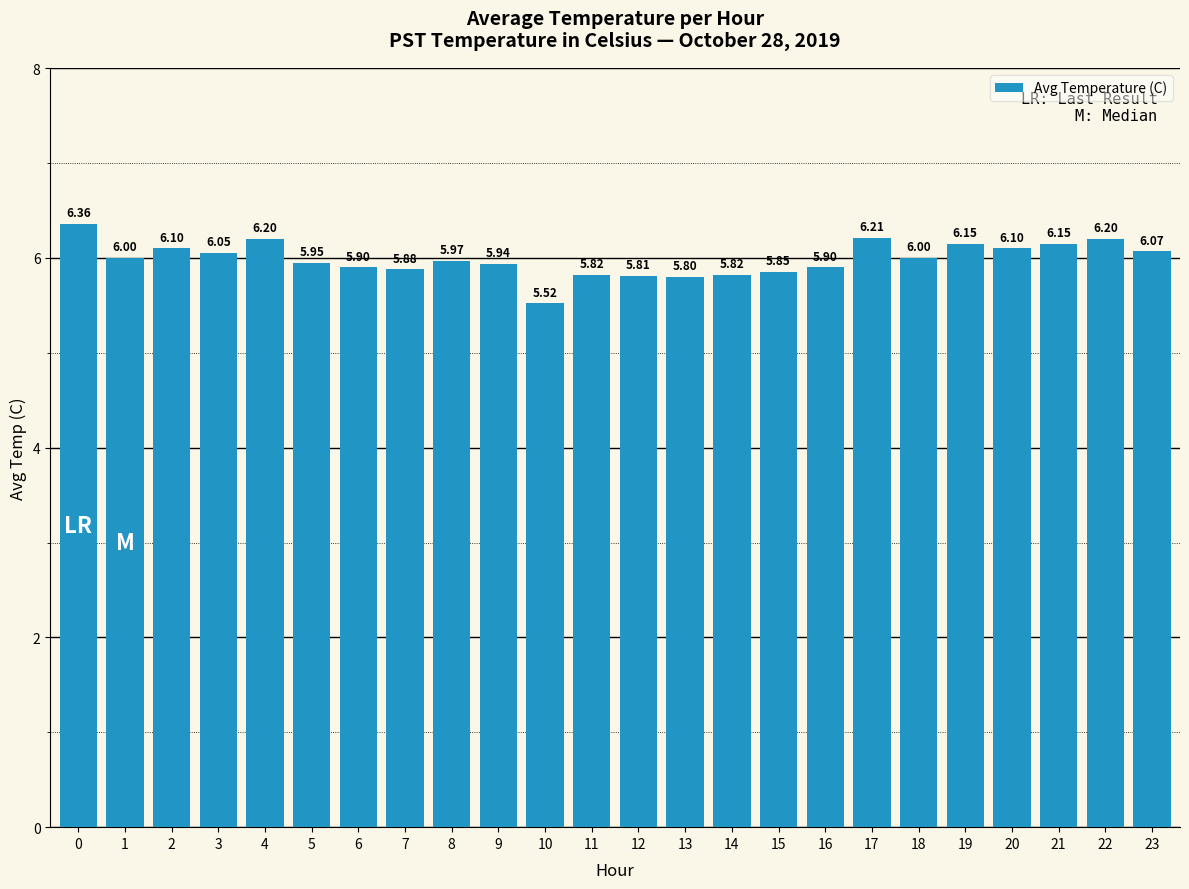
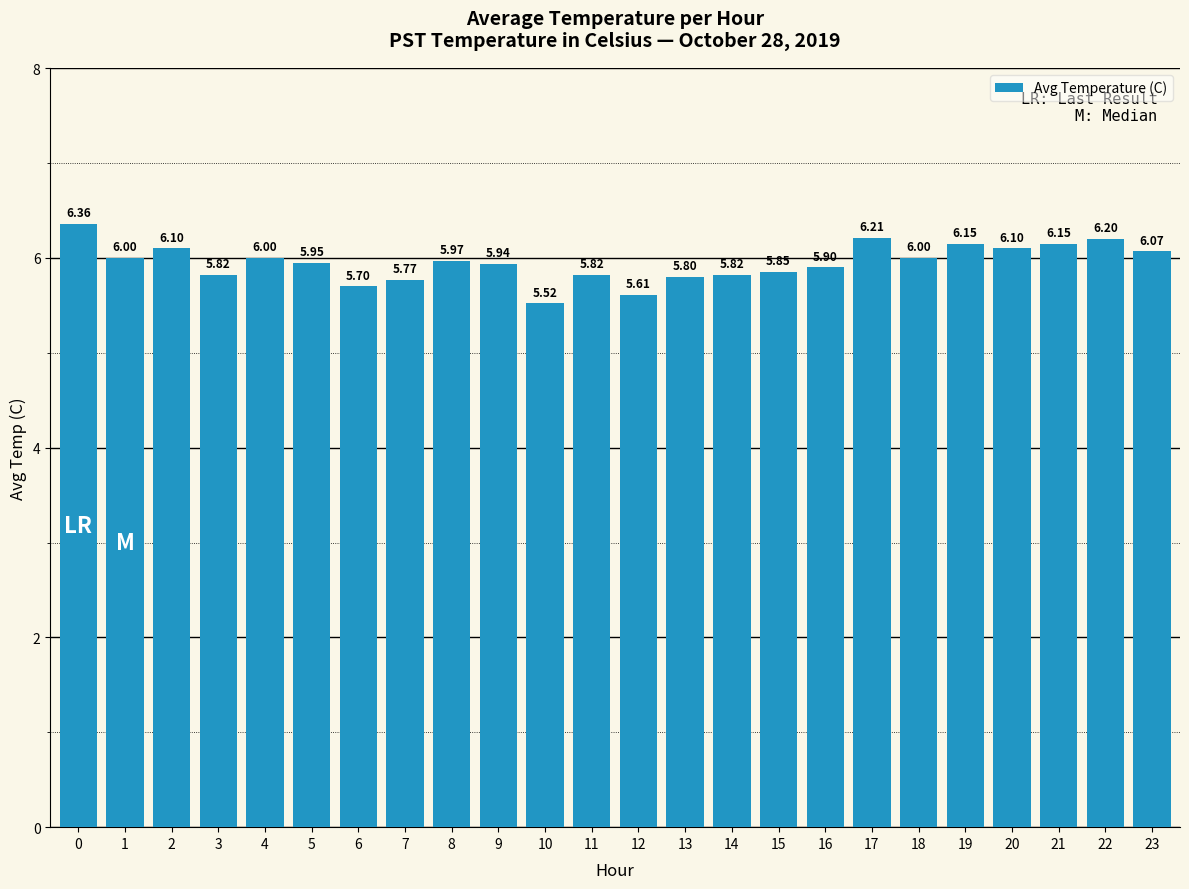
  {
    "0": 6.36,
    "1": 6.00,
    "2": 6.10,
-   "3": 6.05,
-   "4": 6.20,
+   "3": 5.82,
+   "4": 6.00,
    "5": 5.95,
-   "6": 5.90,
-   "7": 5.88,
+   "6": 5.70,
+   "7": 5.77,
    "8": 5.97,
    "9": 5.94,
    "10": 5.52,
    "11": 5.82,
-   "12": 5.81,
+   "12": 5.61,
    "13": 5.80,
    "14": 5.82,
    "15": 5.85,
    "16": 5.90,
    "17": 6.21,
    "18": 6.00,
    "19": 6.15,
    "20": 6.10,
    "21": 6.15,
    "22": 6.20,
    "23": 6.07
  }
